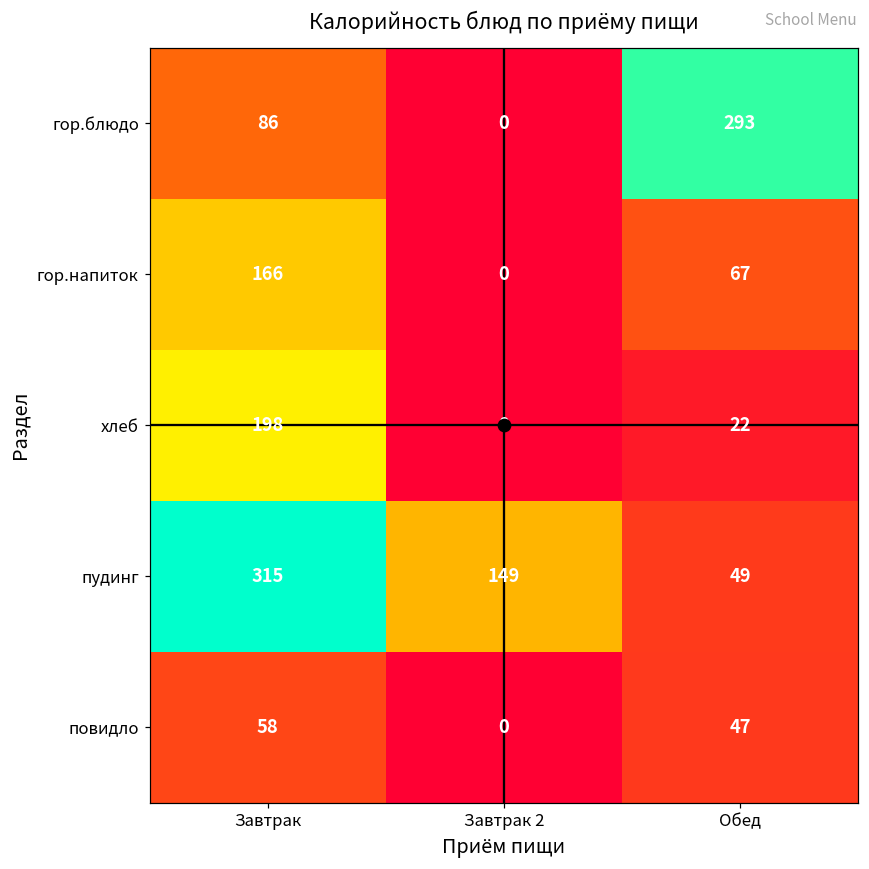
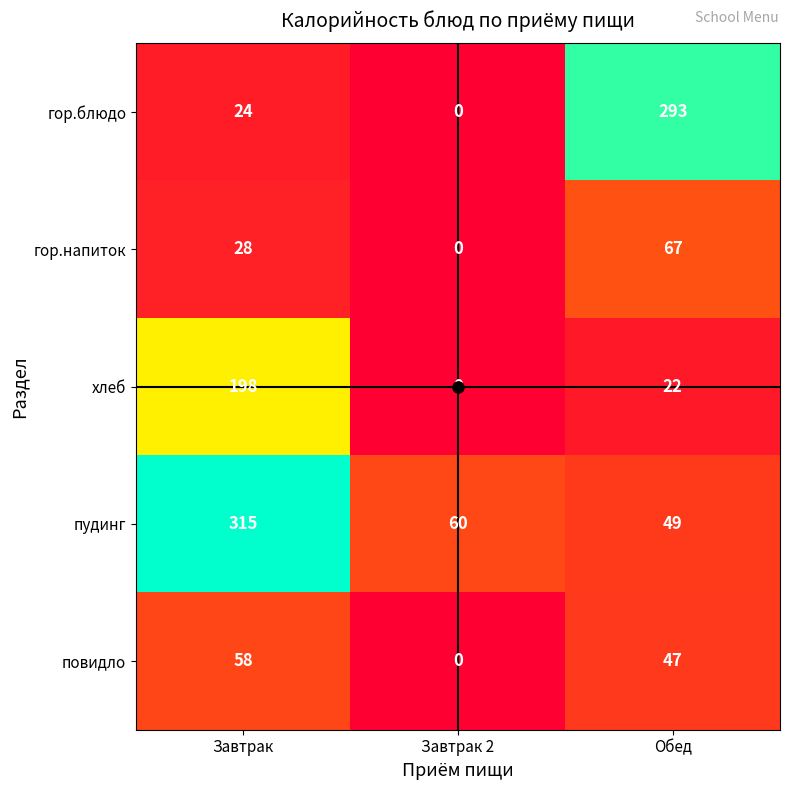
  {
    "гор.блюдо": {
-     "Завтрак": 86,
+     "Завтрак": 24,
      "Завтрак 2": 0,
      "Обед": 293
    },
    "гор.напиток": {
-     "Завтрак": 166,
+     "Завтрак": 28,
      "Завтрак 2": 0,
      "Обед": 67
    },
    "хлеб": {
      "Завтрак": 198,
      "Обед": 22
    },
    "пудинг": {
      "Завтрак": 315,
-     "Завтрак 2": 149,
+     "Завтрак 2": 60,
      "Обед": 49
    },
    "повидло": {
      "Завтрак": 58,
      "Завтрак 2": 0,
      "Обед": 47
    }
  }
